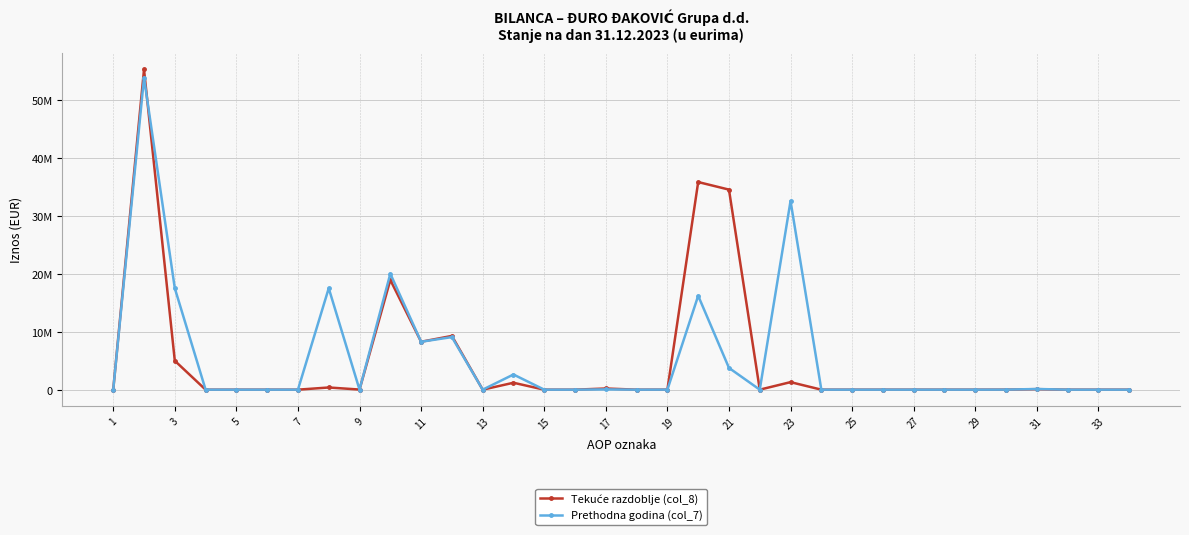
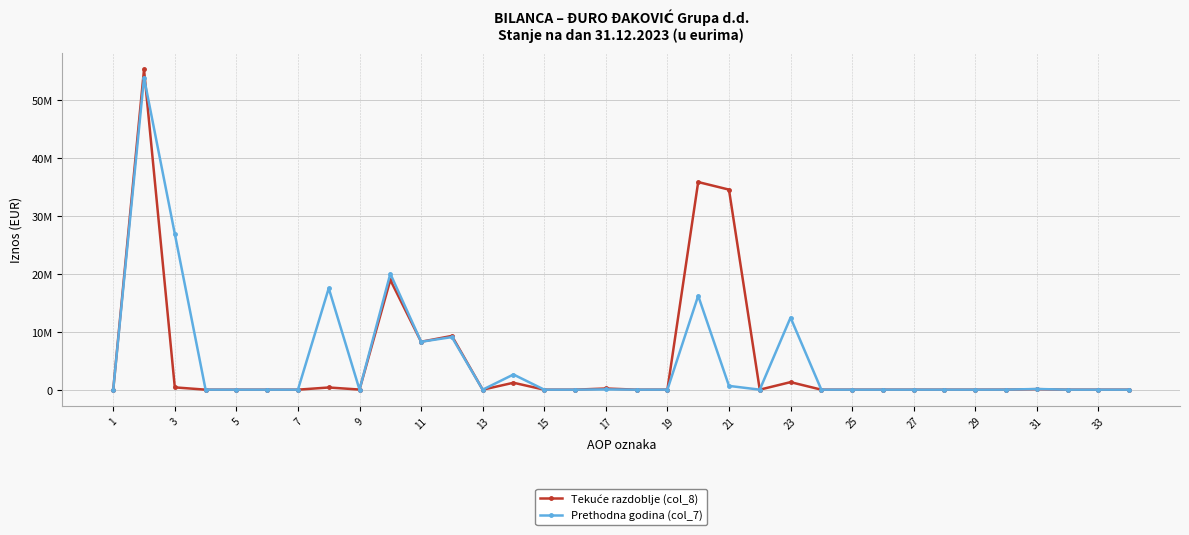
  {
    "Tekuće razdoblje (col_8)": {
-     "3": 5000000,
+     "3": 0,
      "21": 35000000,
      "23": 1000000
    },
    "Prethodna godina (col_7)": {
-     "3": 18000000,
-     "21": 4000000,
-     "23": 33000000
+     "3": 27000000,
+     "21": 1000000,
+     "23": 12000000
    }
  }
